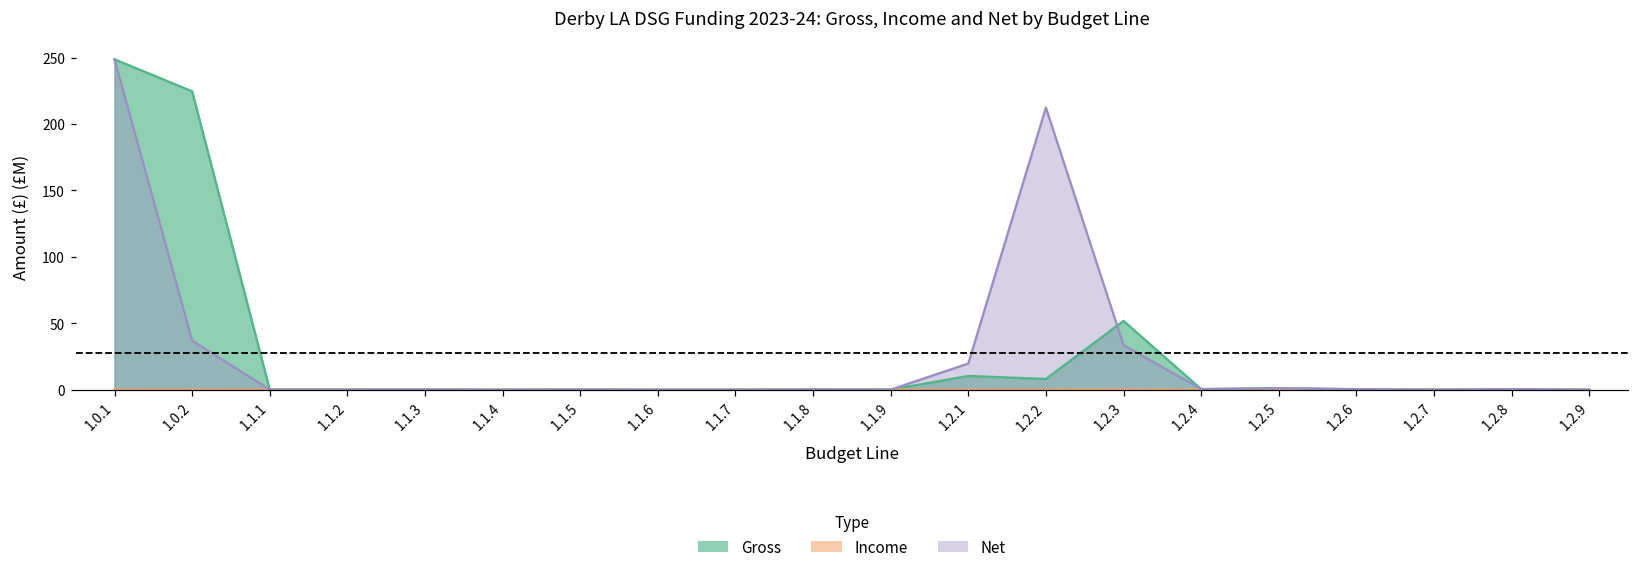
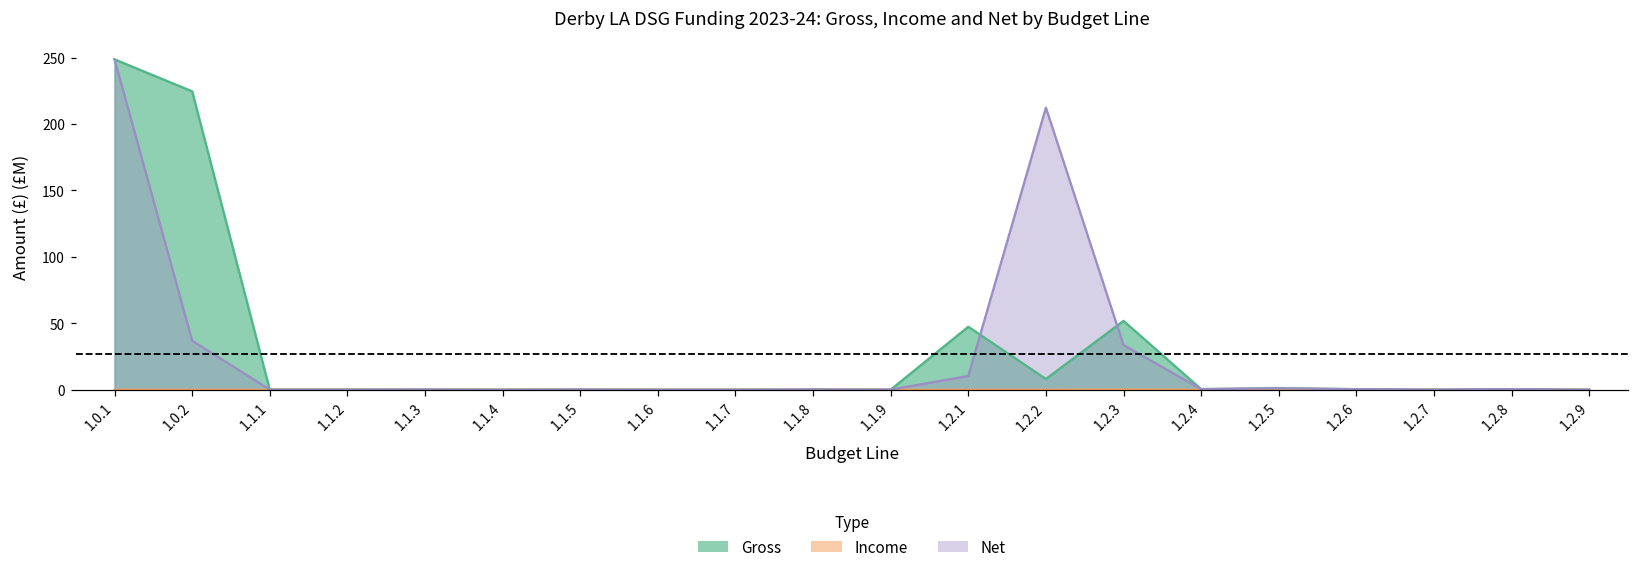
  {
    "Gross": {
      "1.0.2": 225,
-     "1.2.1": 10,
+     "1.2.1": 47,
      "1.2.2": 8,
      "1.2.3": 52
    },
    "Income": {
      "1.0.1": 0,
      "1.0.2": 0,
      "1.2.1": 0,
      "1.2.2": 0,
      "1.2.3": 0
    },
    "Net": {
      "1.0.2": 37,
-     "1.2.1": 20,
+     "1.2.1": 10,
      "1.2.2": 212,
      "1.2.3": 34
    }
  }
